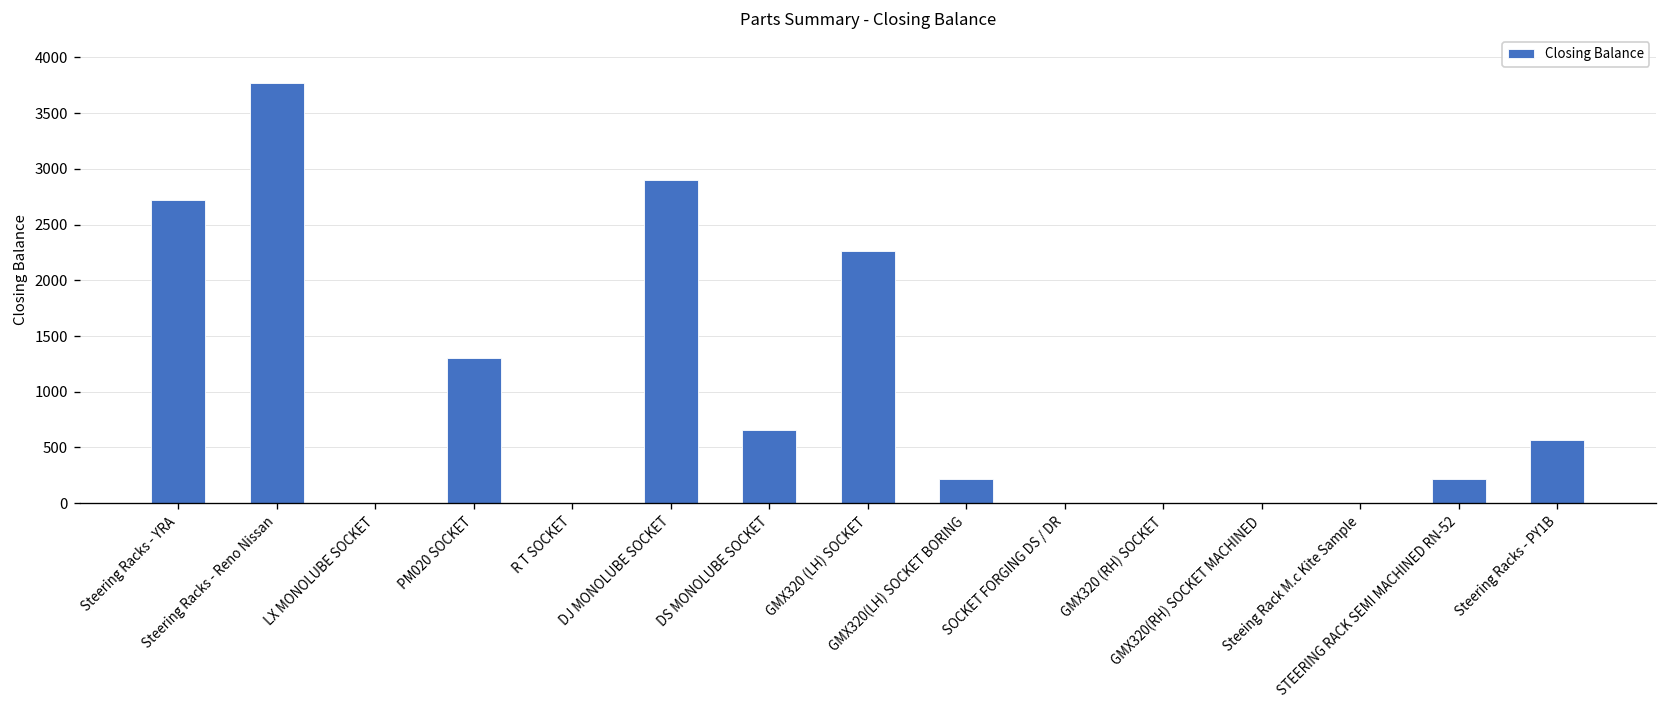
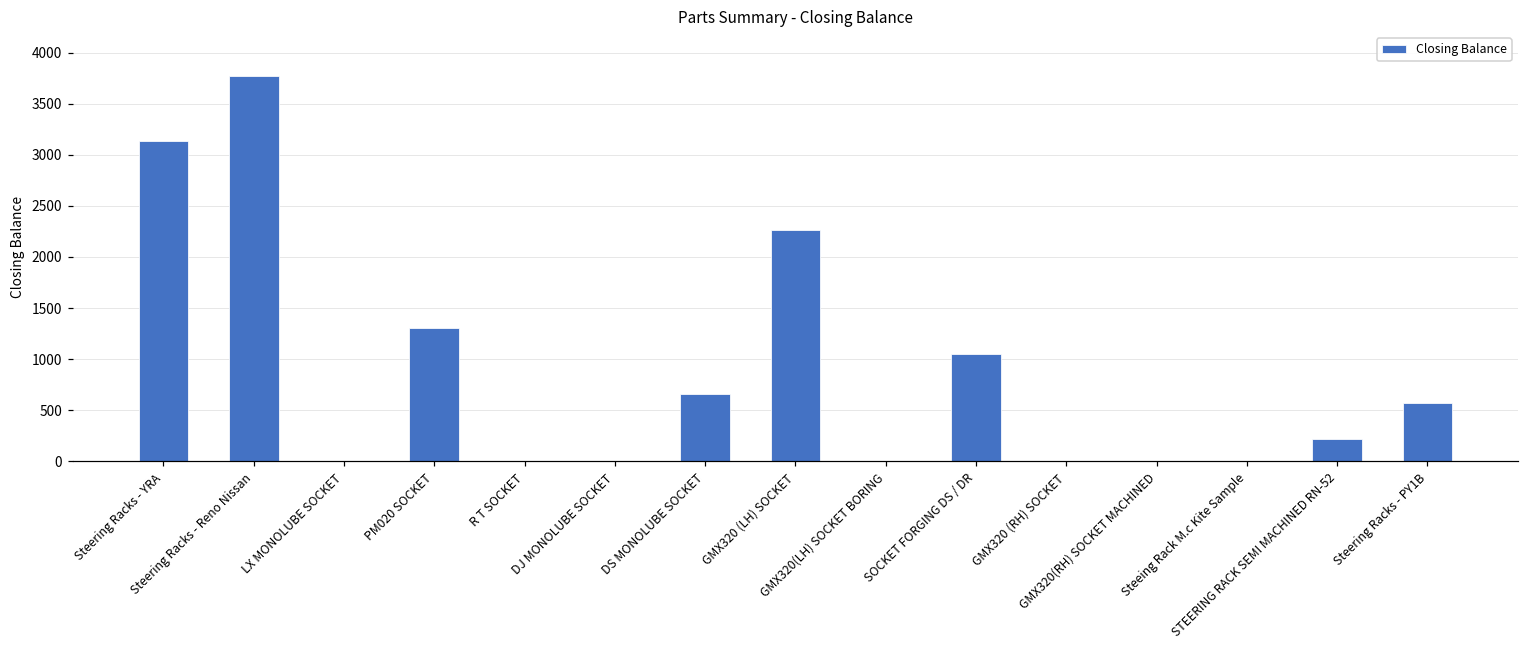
  {
-   "Steering Racks - YRA": 2700,
+   "Steering Racks - YRA": 3100,
    "Steering Racks - Reno Nissan": 3800,
    "LX MONOLUBE SOCKET": 0,
    "PM020 SOCKET": 1300,
    "R T SOCKET": 0,
-   "DJ MONOLUBE SOCKET": 2900,
+   "DJ MONOLUBE SOCKET": 0,
    "DS MONOLUBE SOCKET": 700,
    "GMX320 (LH) SOCKET": 2300,
-   "GMX320(LH) SOCKET BORING": 200,
-   "SOCKET FORGING DS / DR": 0,
+   "GMX320(LH) SOCKET BORING": 0,
+   "SOCKET FORGING DS / DR": 1100,
    "GMX320 (RH) SOCKET": 0,
    "GMX320(RH) SOCKET MACHINED": 0,
    "Steeing Rack M.c Kite Sample": 0,
    "STEERING RACK SEMI MACHINED RN-52": 200,
    "Steering Racks - PY1B": 600
  }
